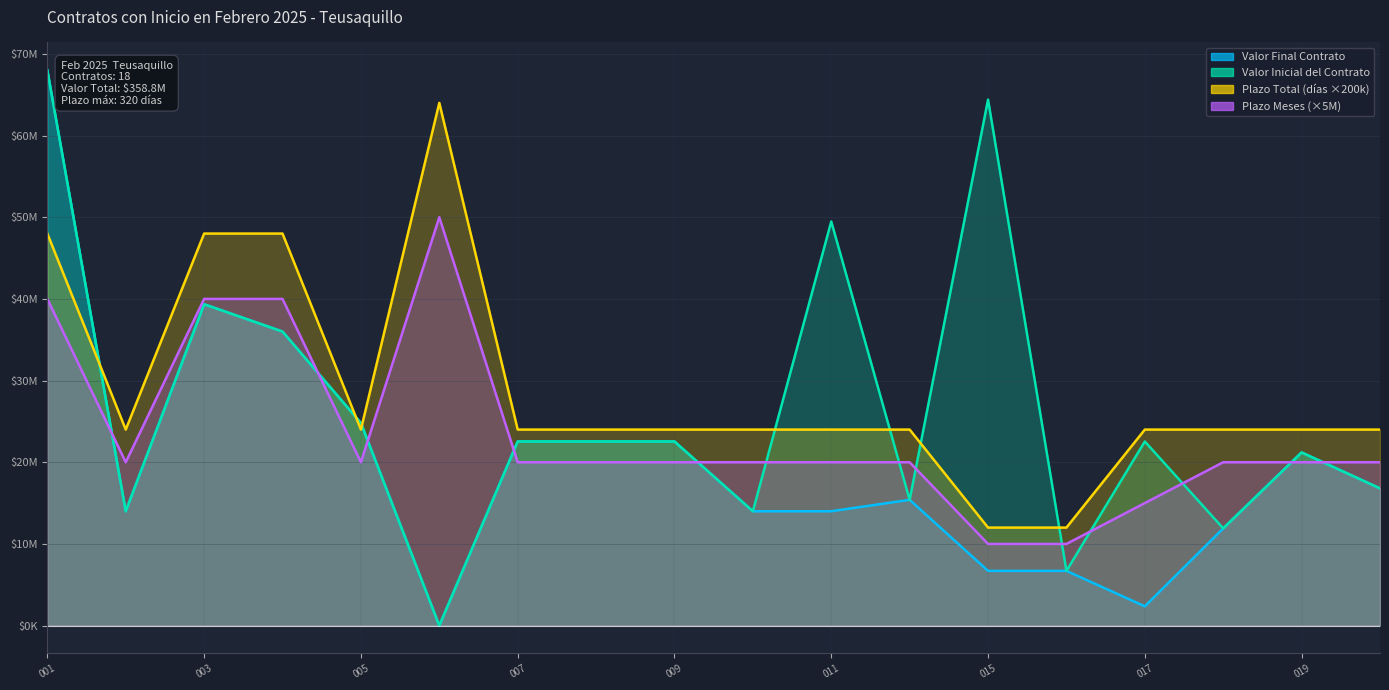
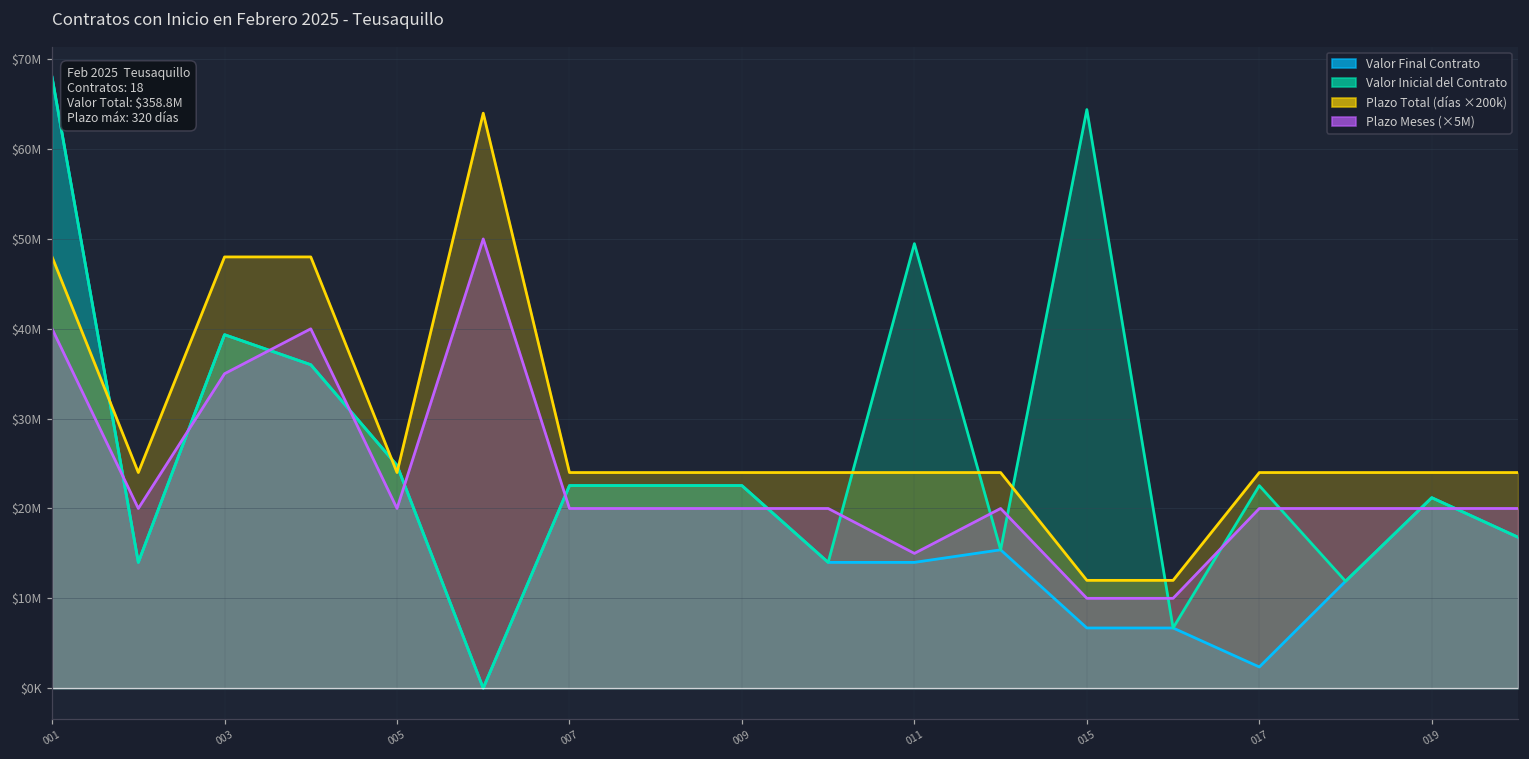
  {
    "Plazo Total (días ×200k)": {
      "001": "$48000000",
      "003": "$48000000",
      "005": "$24000000",
      "007": "$24000000",
      "009": "$24000000",
      "011": "$24000000",
      "015": "$12000000",
      "017": "$24000000",
      "019": "$24000000"
    },
    "Plazo Meses (×5M)": {
      "001": "$40000000",
-     "003": "$40000000",
+     "003": "$35000000",
      "005": "$20000000",
      "007": "$20000000",
      "009": "$20000000",
-     "011": "$20000000",
+     "011": "$15000000",
      "015": "$10000000",
-     "017": "$15000000",
+     "017": "$20000000",
      "019": "$20000000"
    }
  }
